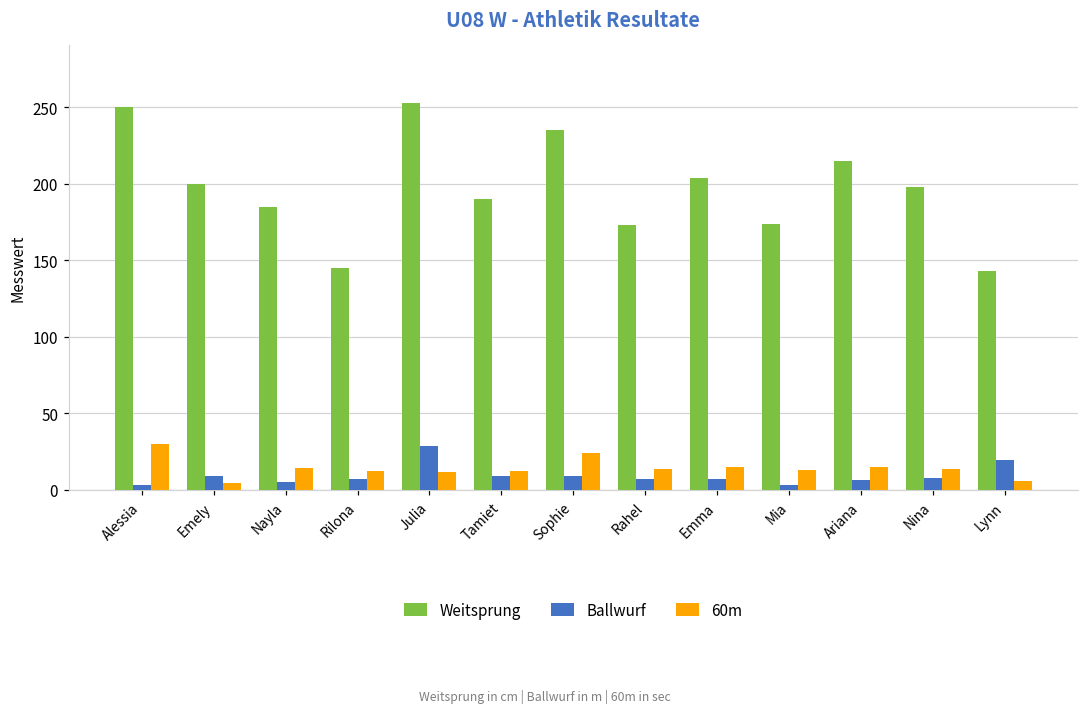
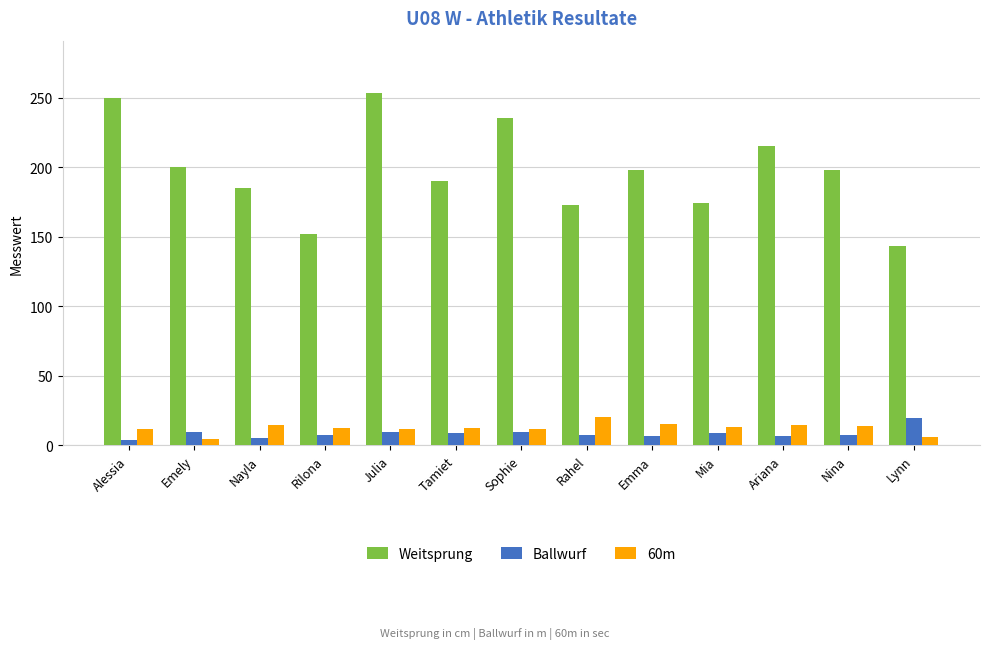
  {
    "Weitsprung": {
      "Alessia": 250,
      "Emely": 200,
      "Nayla": 185,
-     "Rilona": 145,
+     "Rilona": 152,
      "Julia": 253,
      "Tamiet": 190,
      "Sophie": 235,
      "Rahel": 173,
-     "Emma": 204,
+     "Emma": 198,
      "Mia": 174,
      "Ariana": 215,
      "Nina": 198,
      "Lynn": 143
    },
    "Ballwurf": {
      "Alessia": 4,
      "Emely": 9,
      "Nayla": 5,
      "Rilona": 7,
-     "Julia": 28,
+     "Julia": 10,
      "Tamiet": 9,
      "Sophie": 9,
      "Rahel": 7,
      "Emma": 7,
-     "Mia": 3,
+     "Mia": 9,
      "Ariana": 7,
      "Nina": 8,
      "Lynn": 19
    },
    "60m": {
-     "Alessia": 30,
+     "Alessia": 12,
      "Emely": 5,
      "Nayla": 15,
      "Rilona": 13,
      "Julia": 12,
      "Tamiet": 12,
-     "Sophie": 24,
-     "Rahel": 13,
+     "Sophie": 12,
+     "Rahel": 21,
      "Emma": 15,
      "Mia": 13,
      "Ariana": 15,
      "Nina": 14,
      "Lynn": 6
    }
  }
